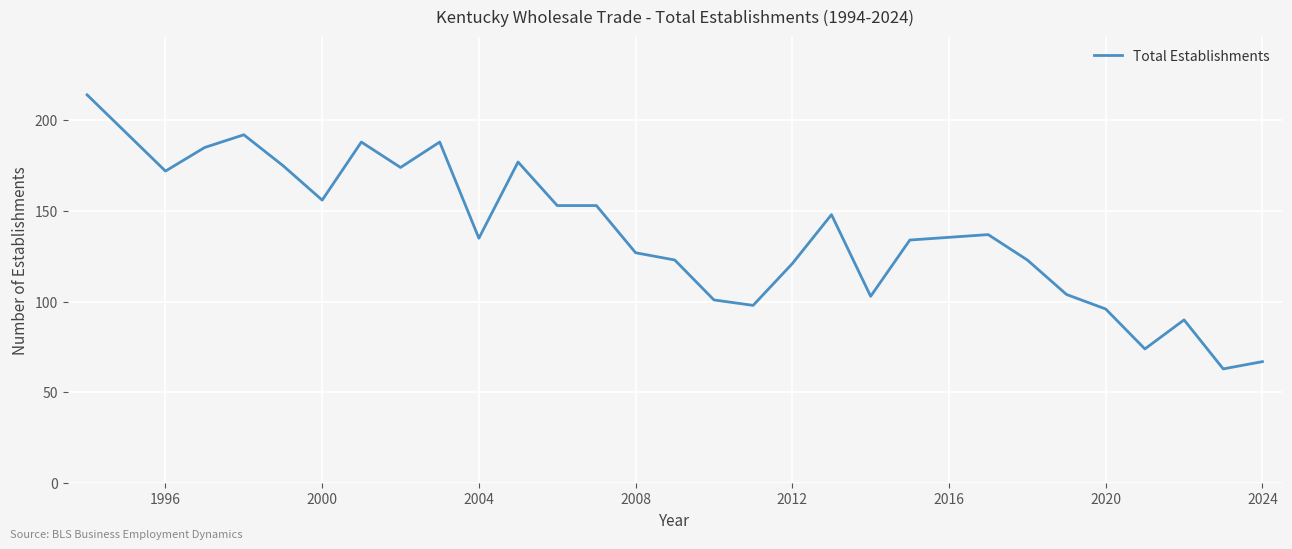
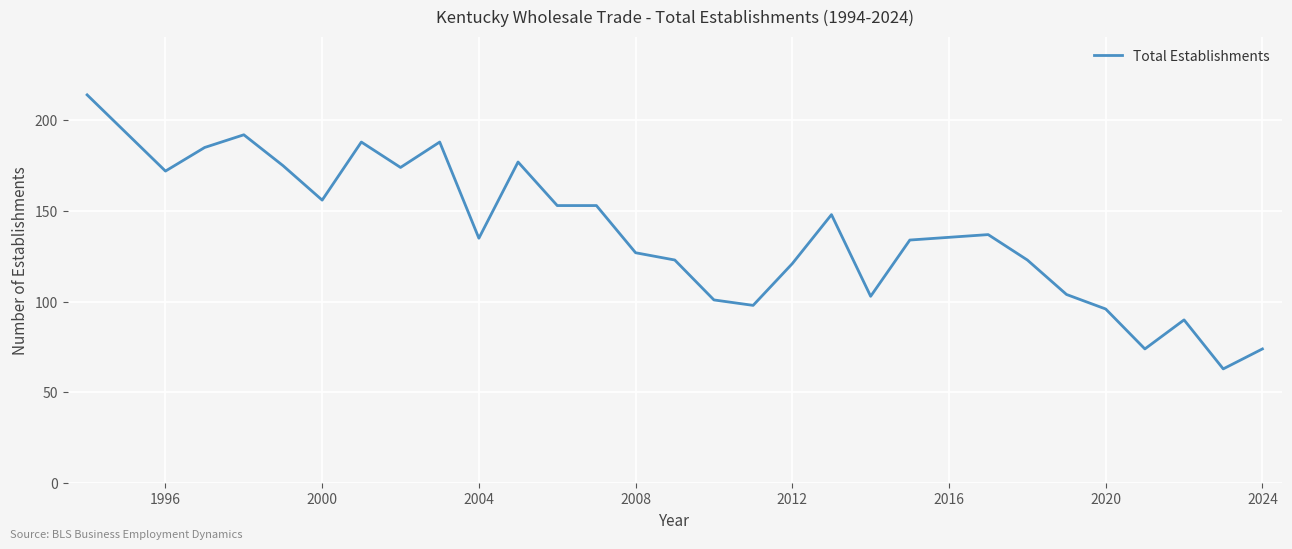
  {
    "1996": 172,
    "2000": 156,
    "2004": 135,
    "2008": 127,
    "2012": 121,
    "2020": 96,
-   "2024": 67
+   "2024": 74
  }
